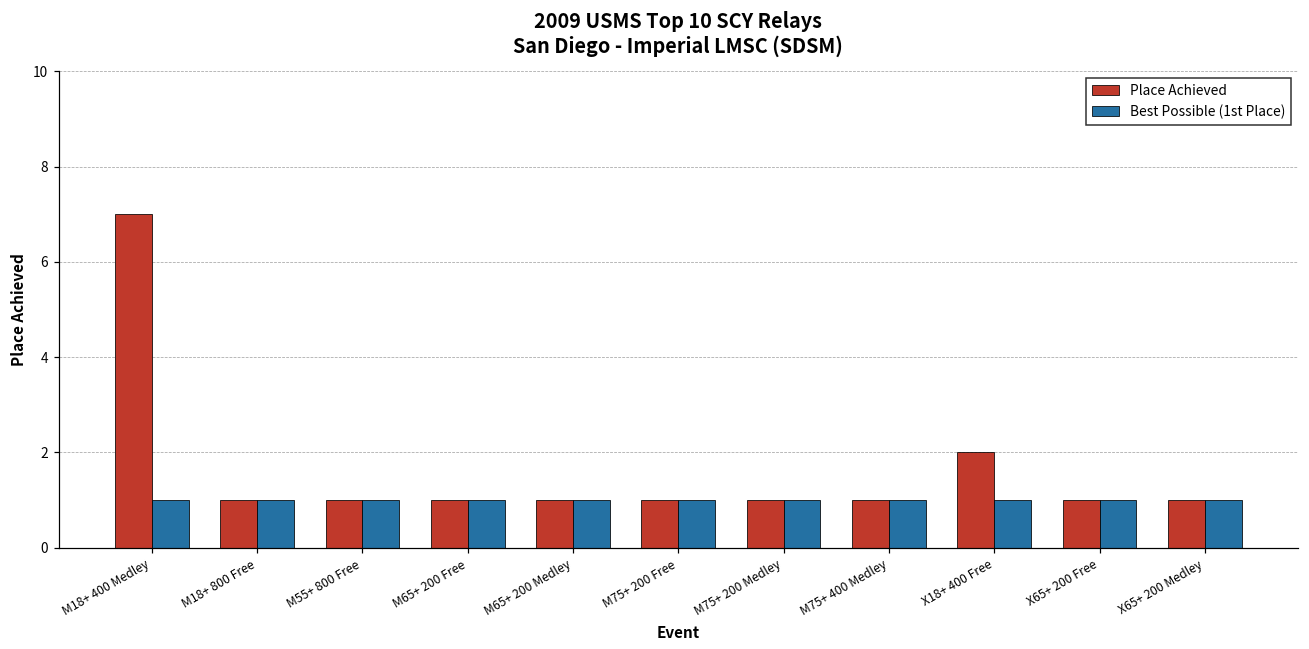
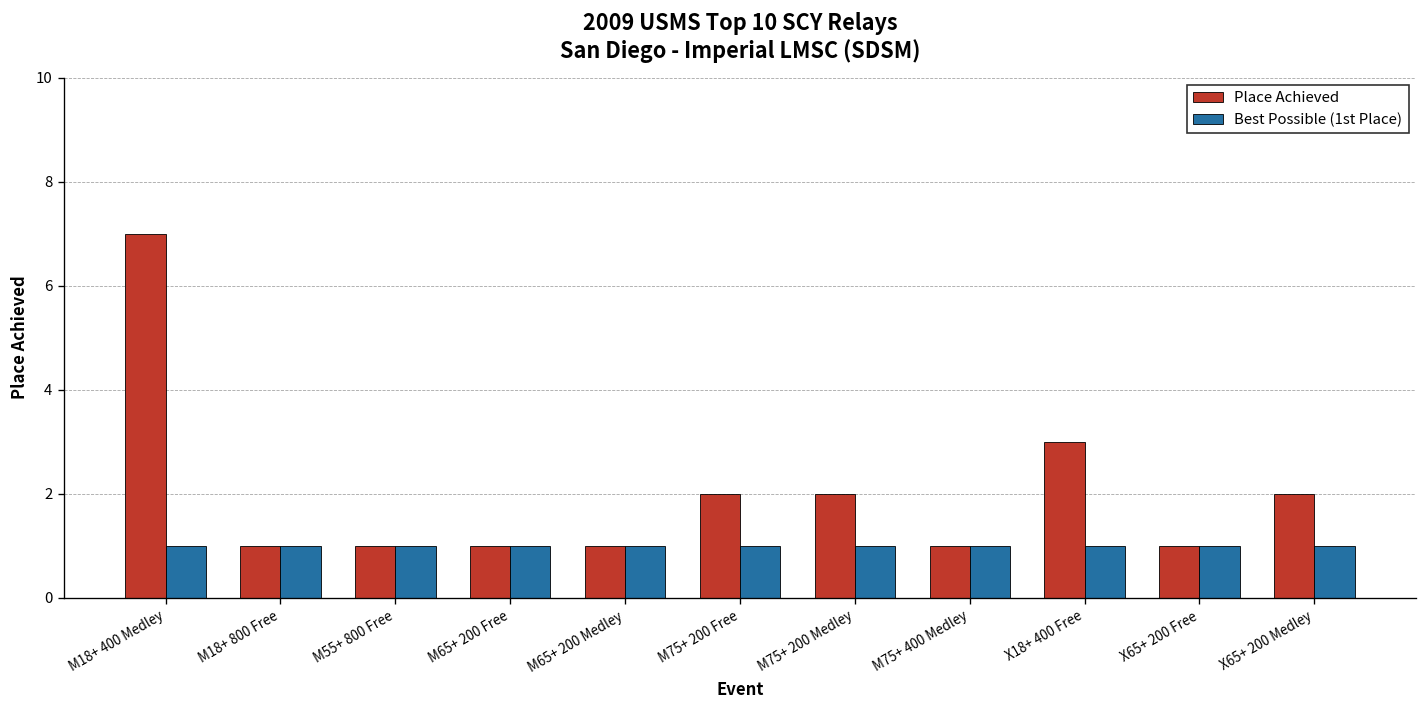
  {
    "Place Achieved": {
      "M18+ 400 Medley": 7,
      "M18+ 800 Free": 1,
      "M55+ 800 Free": 1,
      "M65+ 200 Free": 1,
      "M65+ 200 Medley": 1,
-     "M75+ 200 Free": 1,
-     "M75+ 200 Medley": 1,
+     "M75+ 200 Free": 2,
+     "M75+ 200 Medley": 2,
      "M75+ 400 Medley": 1,
-     "X18+ 400 Free": 2,
+     "X18+ 400 Free": 3,
      "X65+ 200 Free": 1,
-     "X65+ 200 Medley": 1
+     "X65+ 200 Medley": 2
    },
    "Best Possible (1st Place)": {
      "M18+ 400 Medley": 1,
      "M18+ 800 Free": 1,
      "M55+ 800 Free": 1,
      "M65+ 200 Free": 1,
      "M65+ 200 Medley": 1,
      "M75+ 200 Free": 1,
      "M75+ 200 Medley": 1,
      "M75+ 400 Medley": 1,
      "X18+ 400 Free": 1,
      "X65+ 200 Free": 1,
      "X65+ 200 Medley": 1
    }
  }
